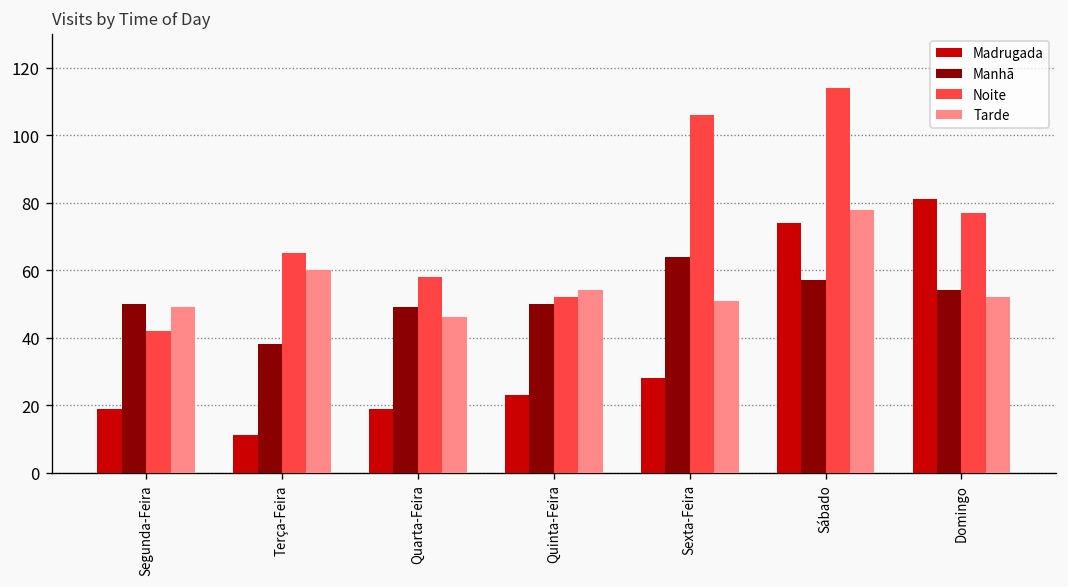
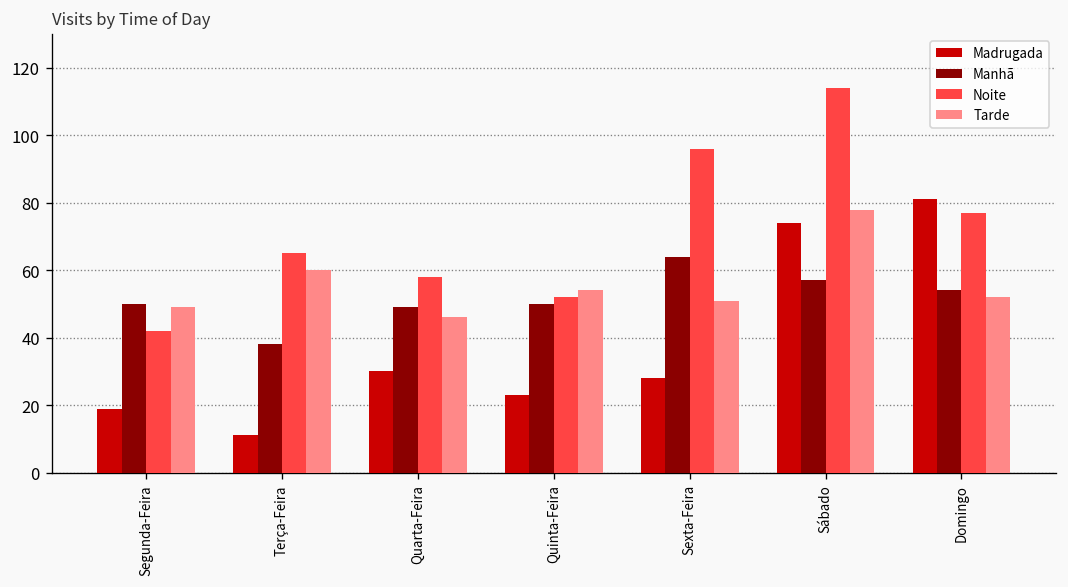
  {
    "Madrugada": {
      "Segunda-Feira": 19,
      "Terça-Feira": 11,
-     "Quarta-Feira": 19,
+     "Quarta-Feira": 30,
      "Quinta-Feira": 23,
      "Sexta-Feira": 28,
      "Sábado": 74,
      "Domingo": 81
    },
    "Manhã": {
      "Segunda-Feira": 50,
      "Terça-Feira": 38,
      "Quarta-Feira": 49,
      "Quinta-Feira": 50,
      "Sexta-Feira": 64,
      "Sábado": 57,
      "Domingo": 54
    },
    "Noite": {
      "Segunda-Feira": 42,
      "Terça-Feira": 65,
      "Quarta-Feira": 58,
      "Quinta-Feira": 52,
-     "Sexta-Feira": 106,
+     "Sexta-Feira": 96,
      "Sábado": 114,
      "Domingo": 77
    },
    "Tarde": {
      "Segunda-Feira": 49,
      "Terça-Feira": 60,
      "Quarta-Feira": 46,
      "Quinta-Feira": 54,
      "Sexta-Feira": 51,
      "Sábado": 78,
      "Domingo": 52
    }
  }
